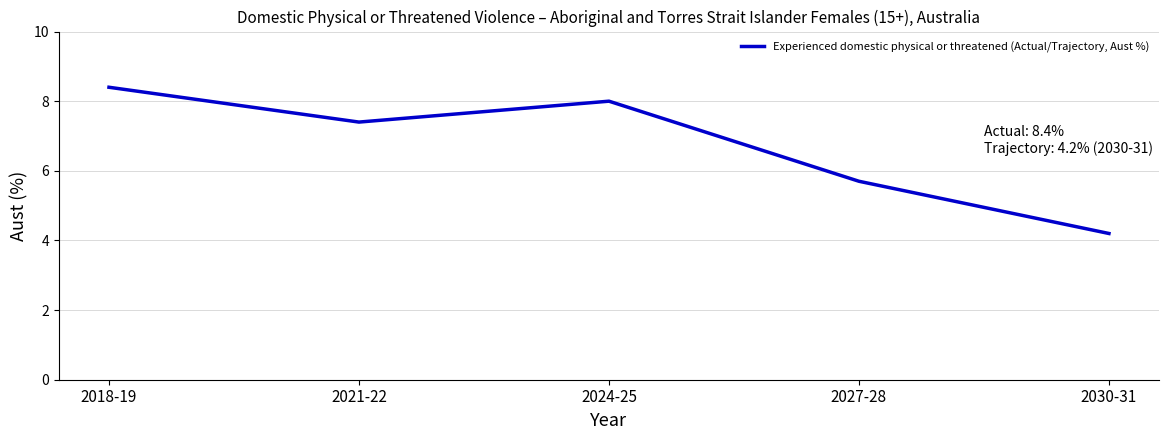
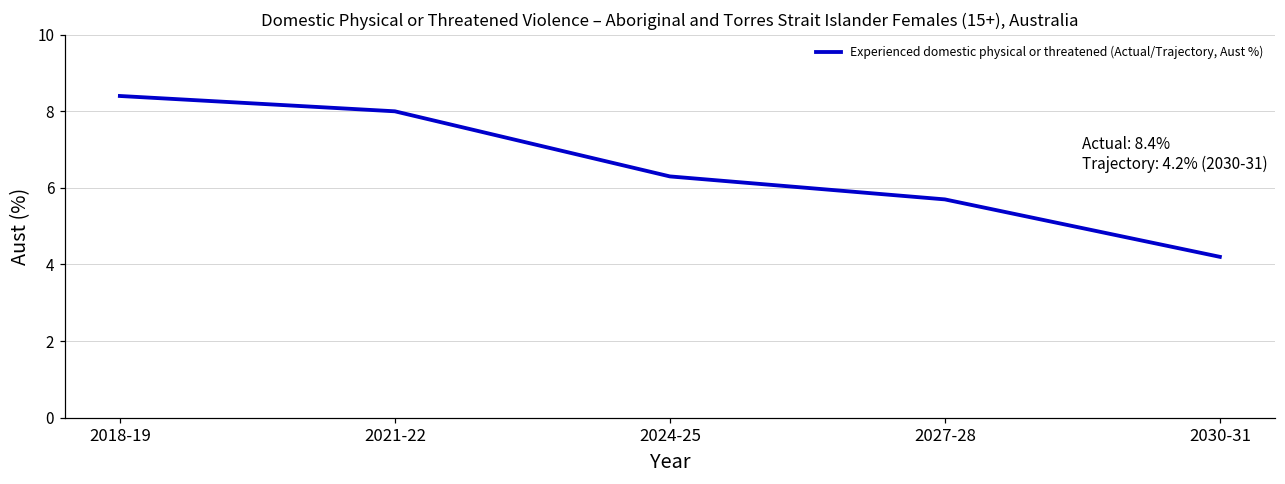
  {
    "2018-19": 8.4,
-   "2021-22": 7.4,
-   "2024-25": 8.0,
+   "2021-22": 8.0,
+   "2024-25": 6.3,
    "2027-28": 5.7,
    "2030-31": 4.2
  }
